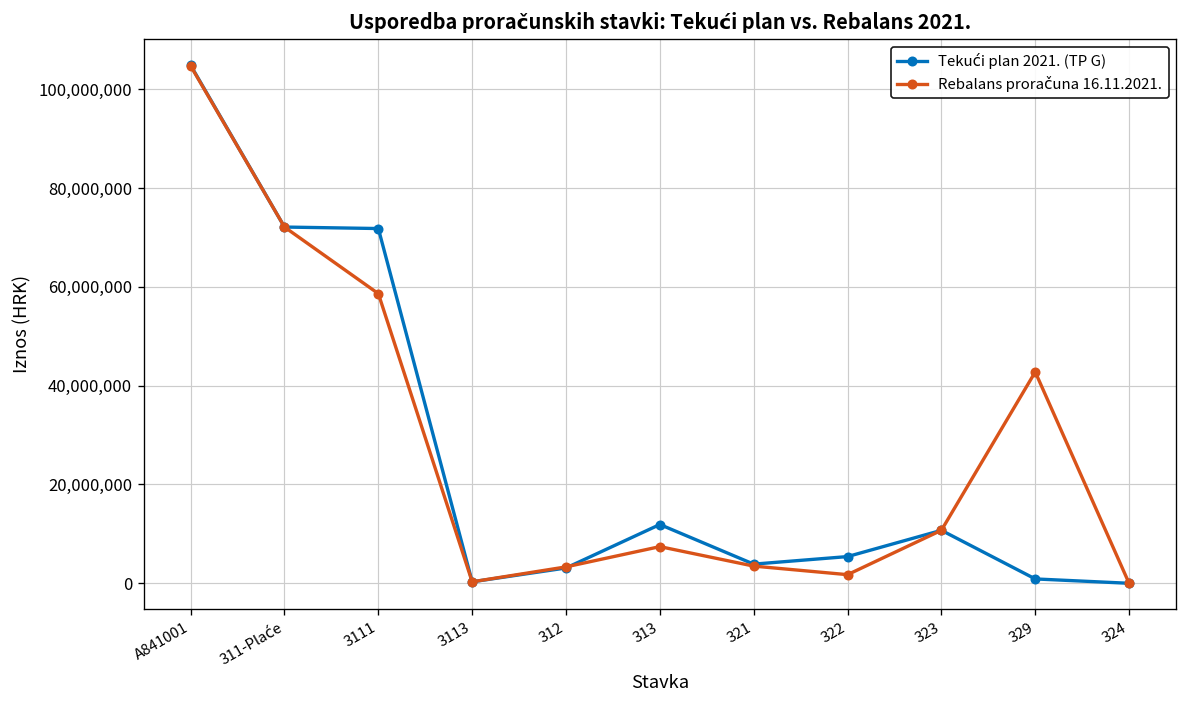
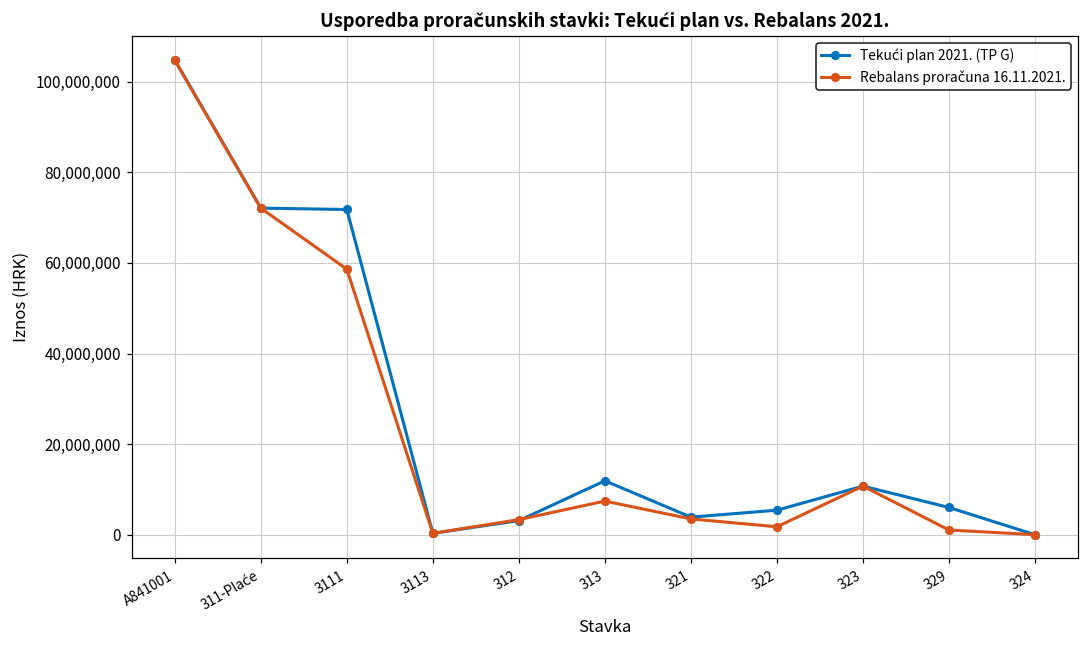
  {
    "Tekući plan 2021. (TP G)": {
      "3111": "72,000,000",
      "313": "12,000,000",
      "322": "5,000,000",
-     "329": "1,000,000"
+     "329": "6,000,000"
    },
    "Rebalans proračuna 16.11.2021.": {
      "3111": "59,000,000",
      "313": "7,000,000",
      "322": "2,000,000",
-     "329": "43,000,000"
+     "329": "1,000,000"
    }
  }
